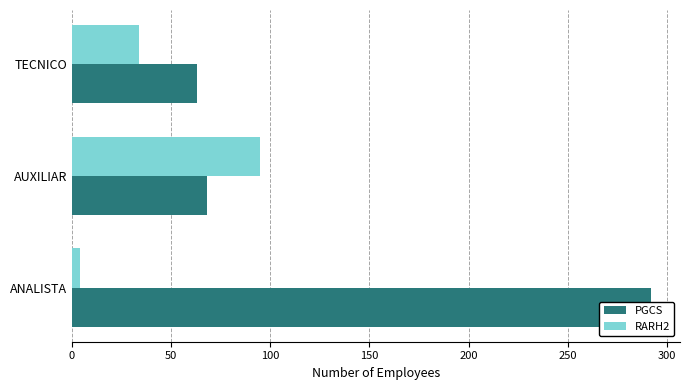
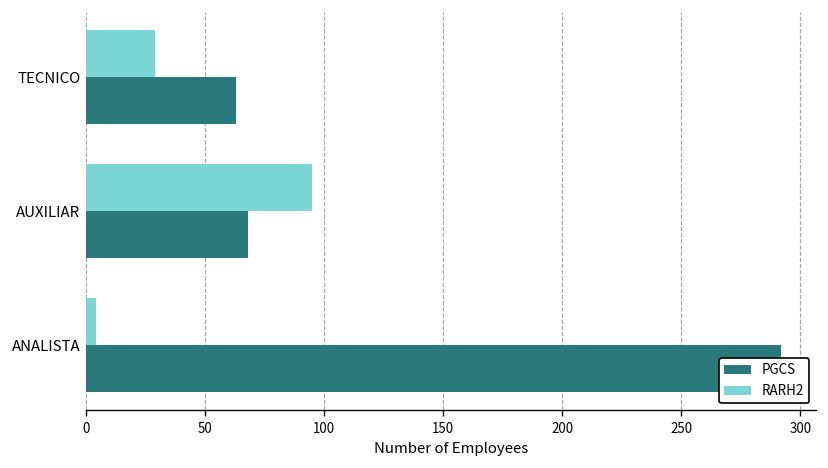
  {
    "PGCS": {
      "TECNICO": 63,
      "AUXILIAR": 68
    },
    "RARH2": {
-     "TECNICO": 34,
+     "TECNICO": 29,
      "AUXILIAR": 95,
      "ANALISTA": 4
    }
  }
